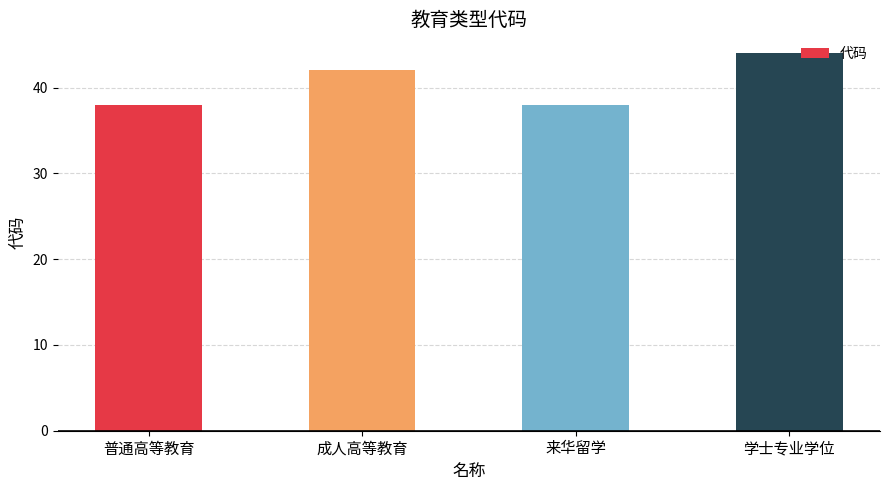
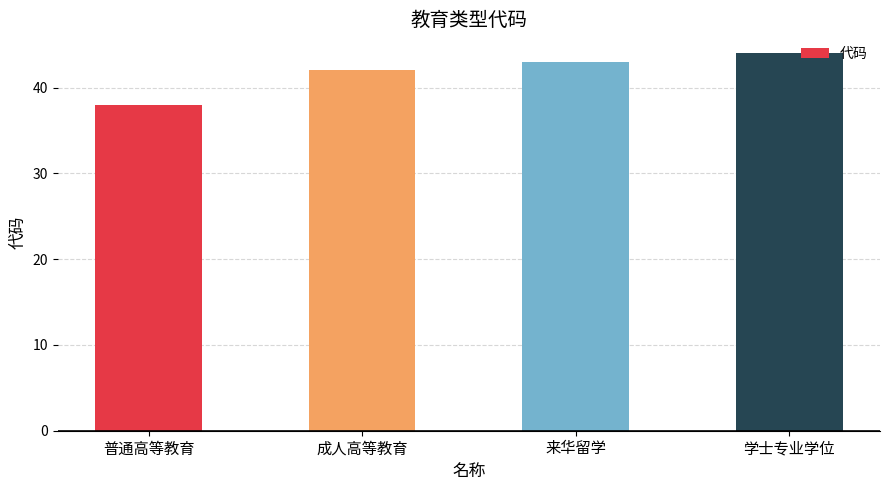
  {
    "代码": {
      "普通高等教育": 38,
      "成人高等教育": 42,
-     "来华留学": 38,
+     "来华留学": 43,
      "学士专业学位": 44
    }
  }
